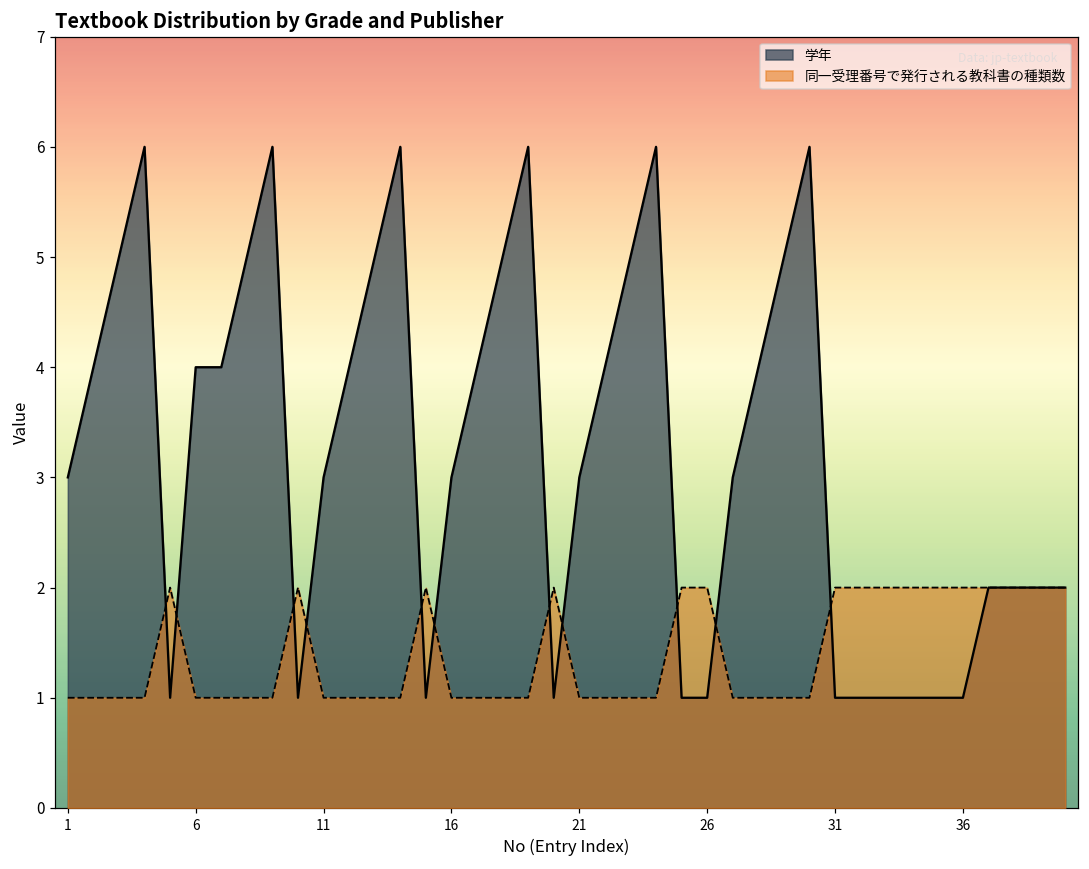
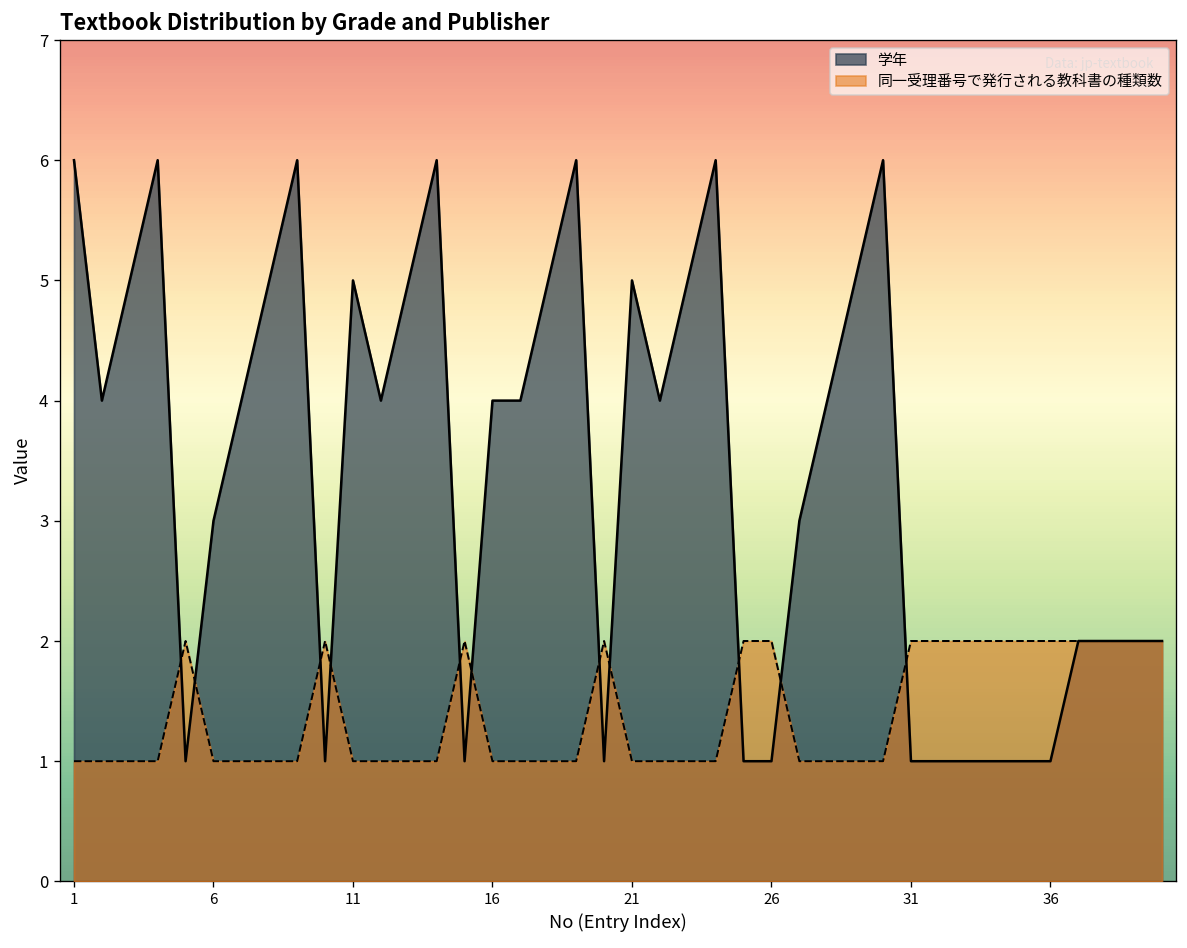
  {
    "学年": {
-     "1": 3,
-     "6": 4,
-     "11": 3,
-     "16": 3,
-     "21": 3,
+     "1": 6,
+     "6": 3,
+     "11": 5,
+     "16": 4,
+     "21": 5,
      "26": 1,
      "31": 1,
      "36": 1
    },
    "同一受理番号で発行される教科書の種類数": {
      "1": 1,
      "6": 1,
      "11": 1,
      "16": 1,
      "21": 1,
      "26": 2,
      "31": 2,
      "36": 2
    }
  }
